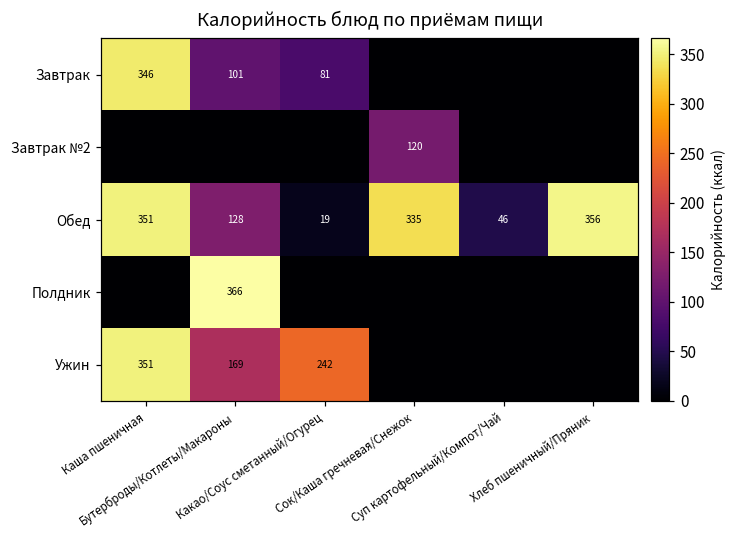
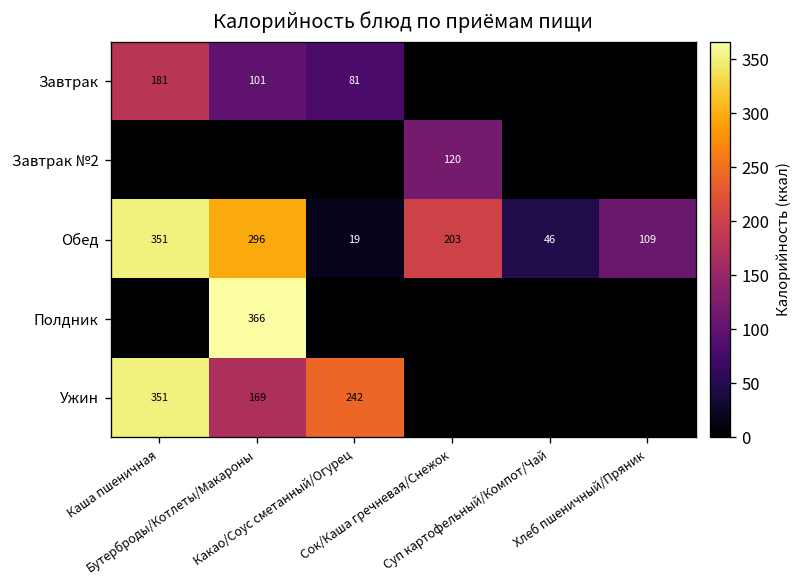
  {
    "Завтрак": {
-     "Каша пшеничная": 346,
+     "Каша пшеничная": 181,
      "Бутерброды/Котлеты/Макароны": 101,
      "Какао/Соус сметанный/Огурец": 81
    },
    "Завтрак №2": {
      "Сок/Каша гречневая/Снежок": 120
    },
    "Обед": {
      "Каша пшеничная": 351,
-     "Бутерброды/Котлеты/Макароны": 128,
+     "Бутерброды/Котлеты/Макароны": 296,
      "Какао/Соус сметанный/Огурец": 19,
-     "Сок/Каша гречневая/Снежок": 335,
+     "Сок/Каша гречневая/Снежок": 203,
      "Суп картофельный/Компот/Чай": 46,
-     "Хлеб пшеничный/Пряник": 356
+     "Хлеб пшеничный/Пряник": 109
    },
    "Полдник": {
      "Бутерброды/Котлеты/Макароны": 366
    },
    "Ужин": {
      "Каша пшеничная": 351,
      "Бутерброды/Котлеты/Макароны": 169,
      "Какао/Соус сметанный/Огурец": 242
    }
  }
